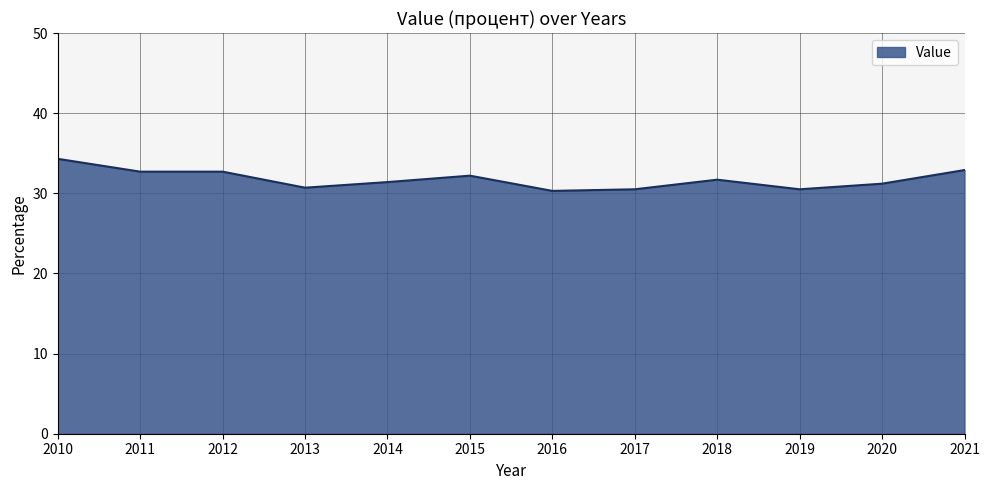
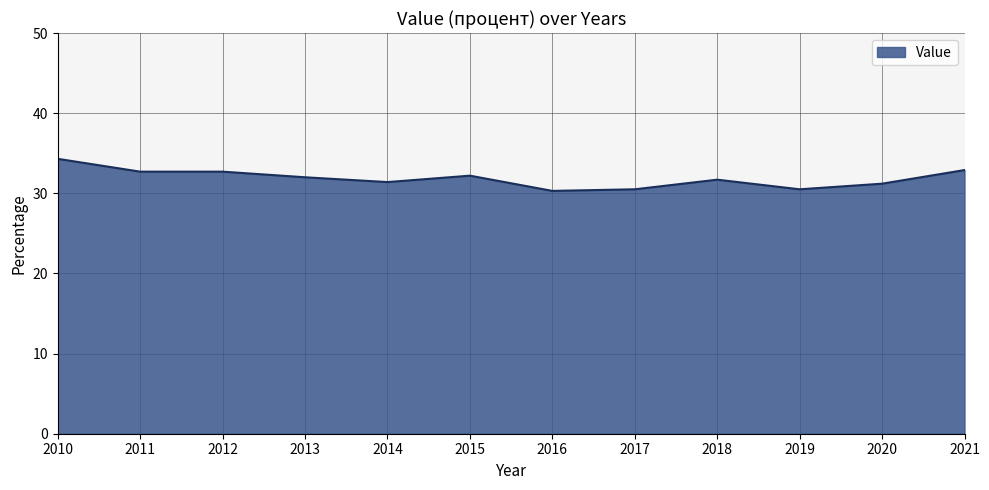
  {
    "2010": 34,
    "2011": 33,
    "2012": 33,
-   "2013": 31,
+   "2013": 32,
    "2014": 31,
    "2015": 32,
    "2016": 30,
    "2017": 31,
    "2018": 32,
    "2019": 31,
    "2020": 31,
    "2021": 33
  }
